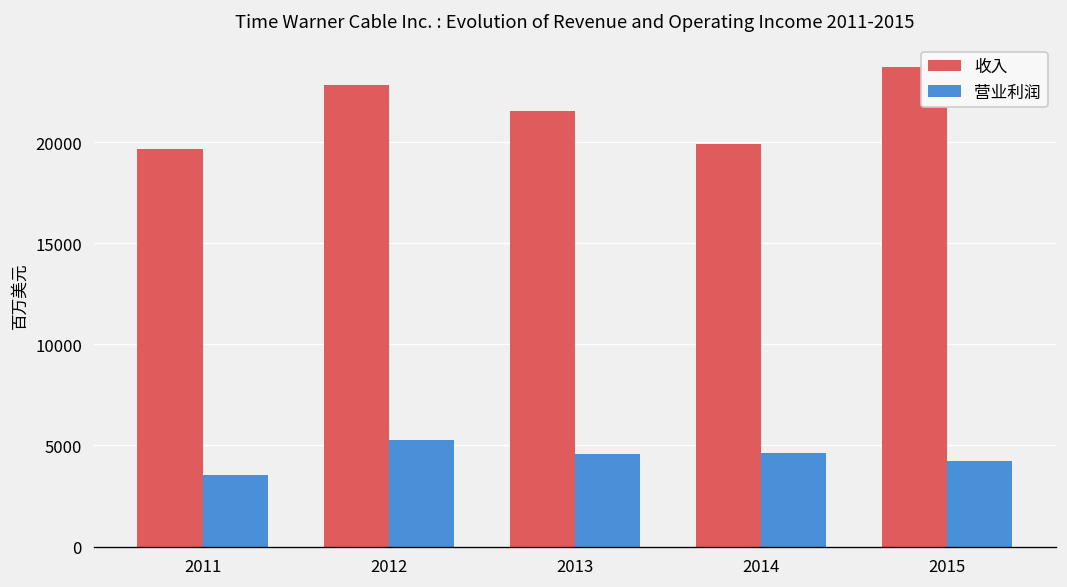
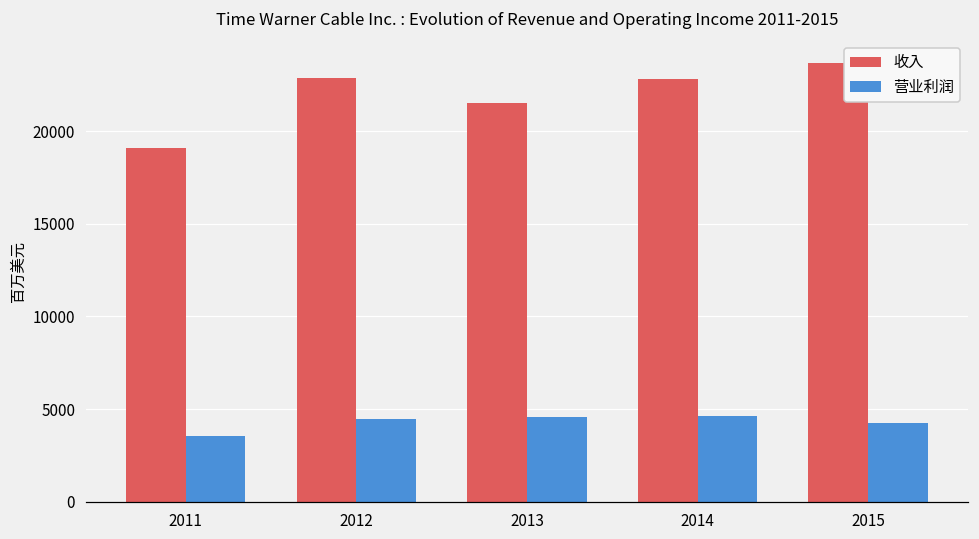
  {
    "收入": {
-     "2011": 19700,
+     "2011": 19100,
      "2012": 22800,
      "2013": 21500,
-     "2014": 19900,
+     "2014": 22800,
      "2015": 23700
    },
    "营业利润": {
      "2011": 3600,
-     "2012": 5300,
+     "2012": 4400,
      "2013": 4600,
      "2014": 4600,
      "2015": 4200
    }
  }
